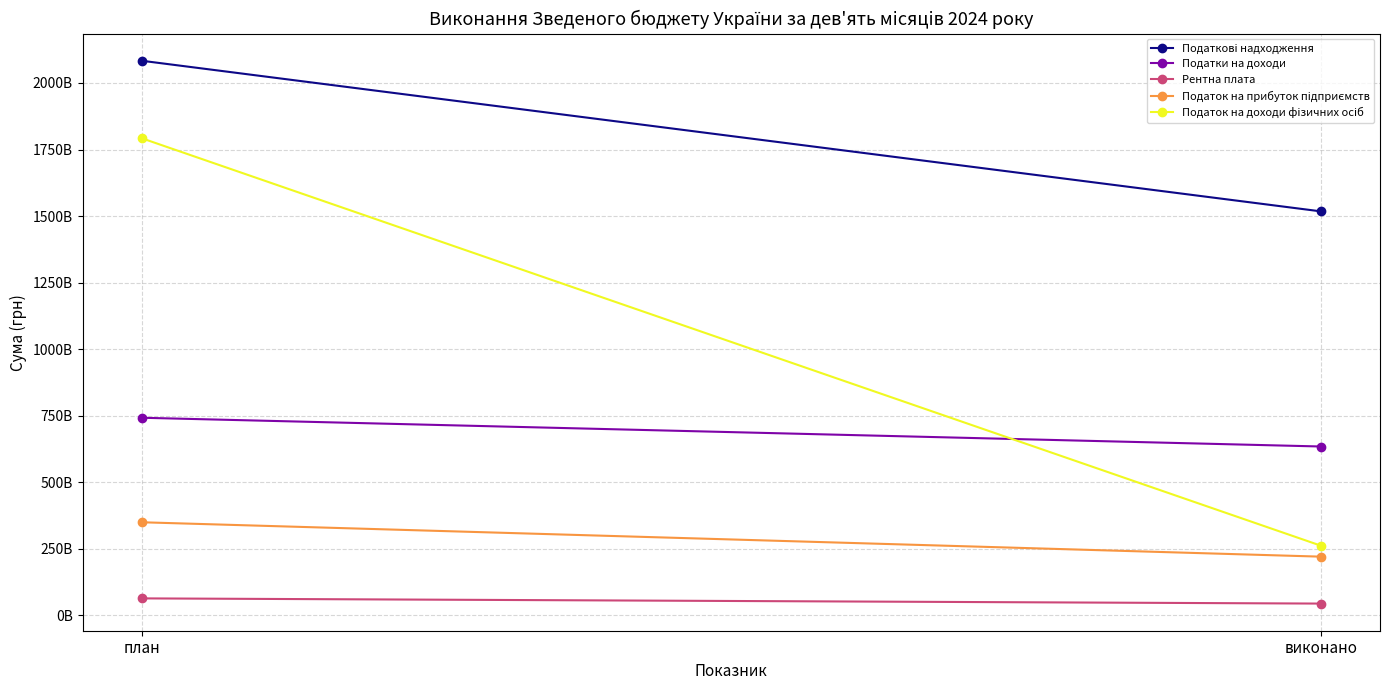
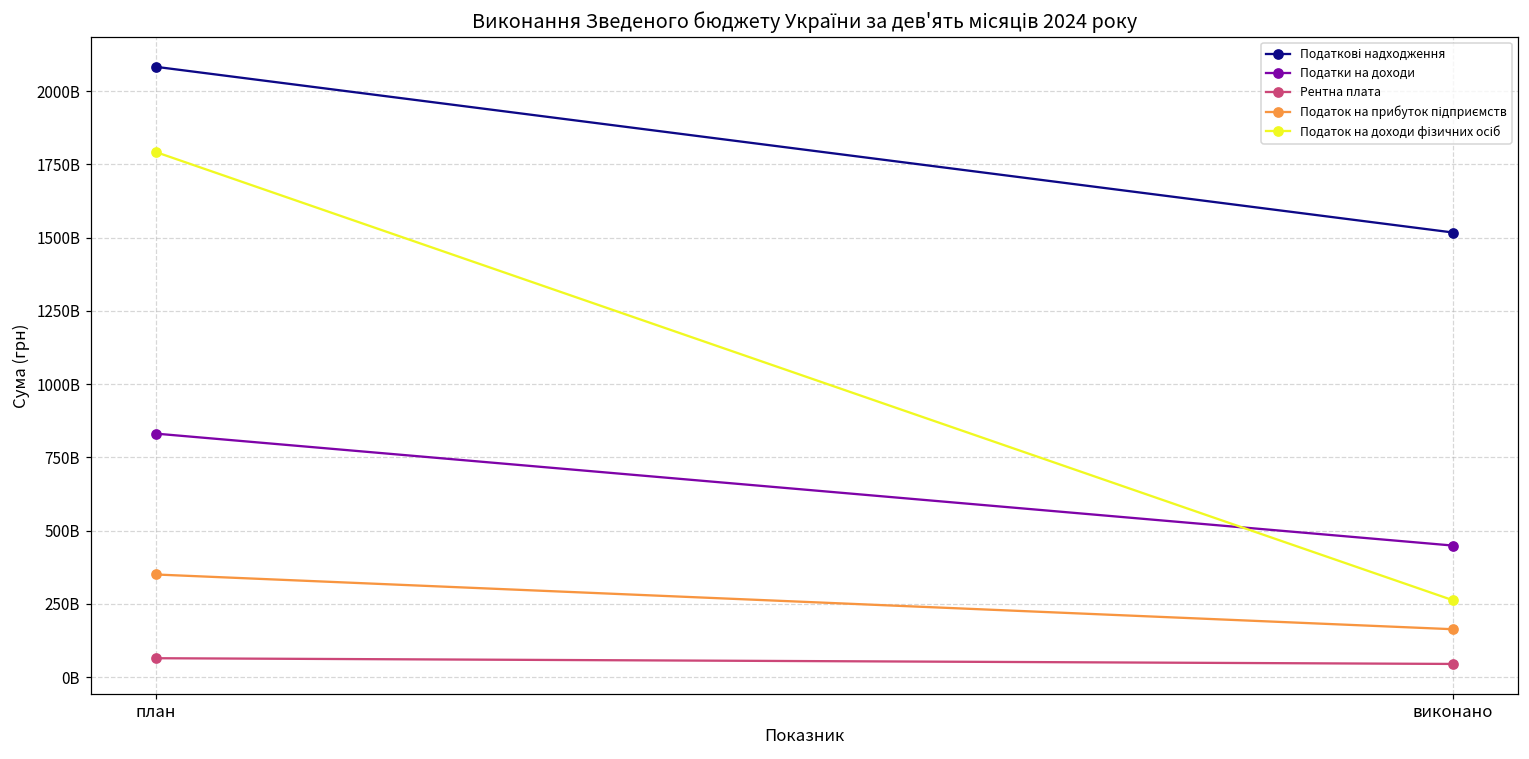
  {
    "Податкові надходження": {
      "план": 2080000000000,
      "виконано": 1520000000000
    },
    "Податки на доходи": {
-     "план": 740000000000,
-     "виконано": 630000000000
+     "план": 830000000000,
+     "виконано": 450000000000
    },
    "Рентна плата": {
      "план": 60000000000,
      "виконано": 40000000000
    },
    "Податок на прибуток підприємств": {
      "план": 350000000000,
-     "виконано": 220000000000
+     "виконано": 160000000000
    },
    "Податок на доходи фізичних осіб": {
      "план": 1790000000000,
      "виконано": 260000000000
    }
  }
